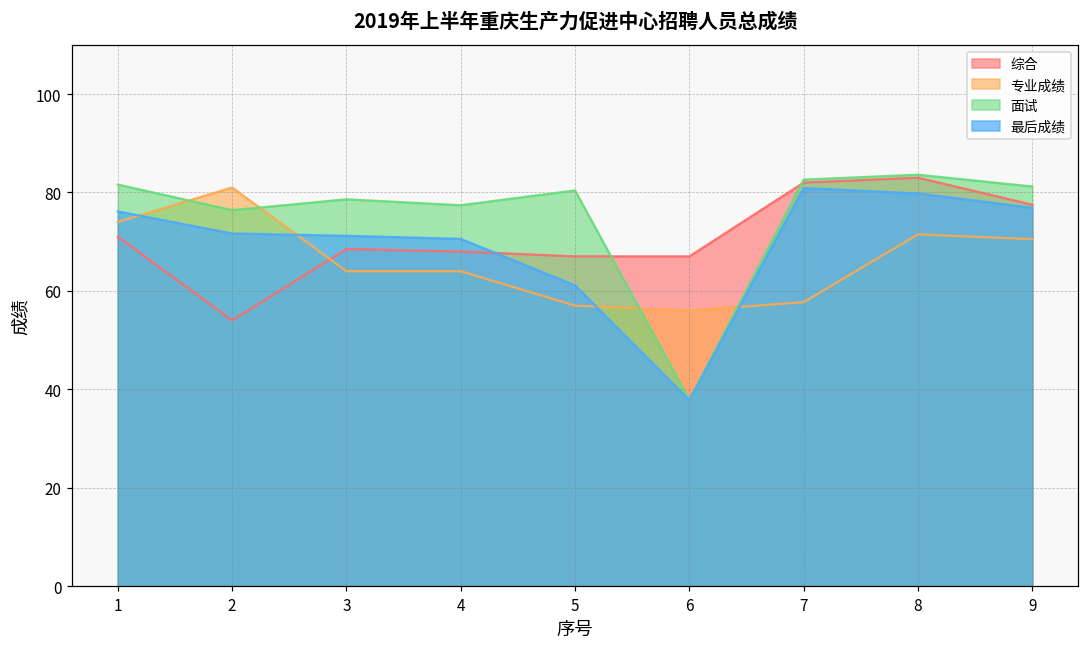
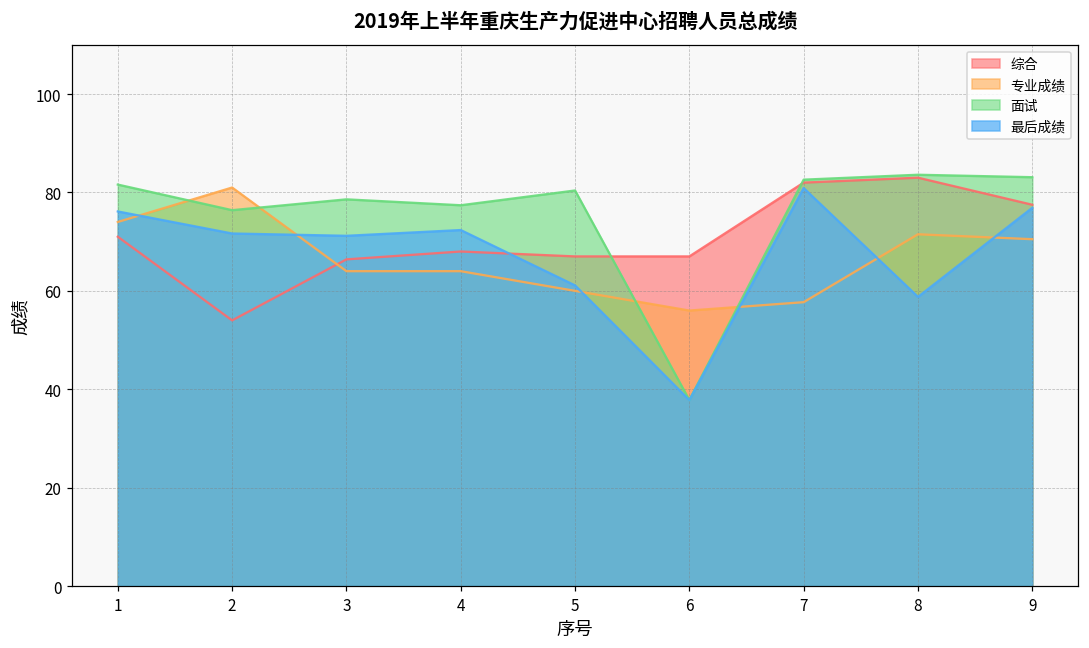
  {
    "综合": {
      "1": 71,
      "2": 54,
-     "3": 69,
+     "3": 66,
      "4": 68,
      "5": 67,
      "6": 67,
      "7": 82,
      "8": 83,
      "9": 78
    },
    "专业成绩": {
      "1": 74,
      "2": 81,
      "3": 64,
      "4": 64,
-     "5": 57,
+     "5": 60,
      "6": 56,
      "7": 58,
      "8": 72,
      "9": 71
    },
    "面试": {
      "1": 82,
      "2": 76,
      "3": 79,
      "4": 77,
      "5": 80,
      "7": 83,
      "8": 84,
-     "9": 81
+     "9": 83
    },
    "最后成绩": {
      "1": 76,
      "2": 72,
      "3": 71,
-     "4": 71,
+     "4": 72,
      "5": 61,
      "7": 81,
-     "8": 80,
+     "8": 59,
      "9": 77
    }
  }
